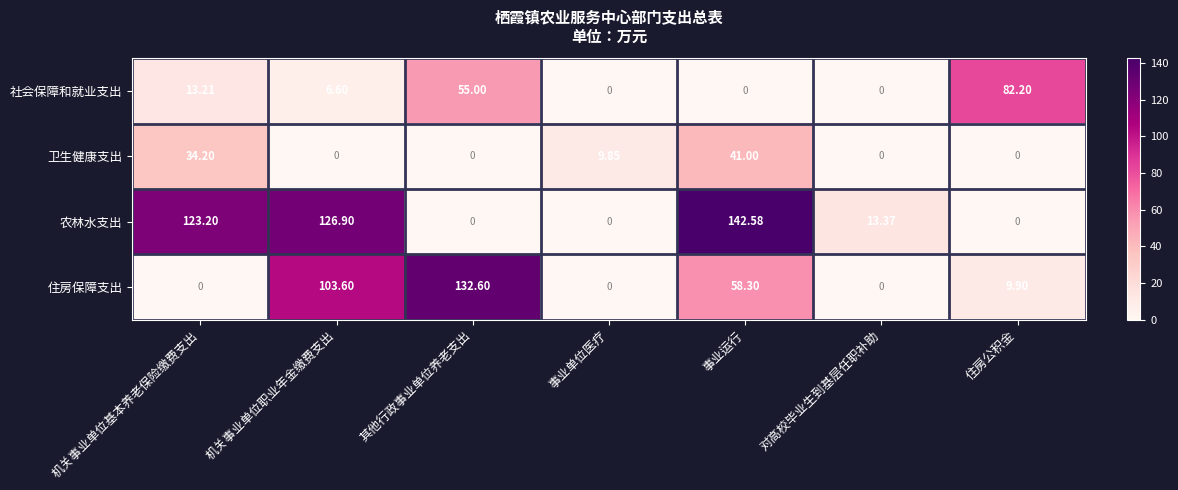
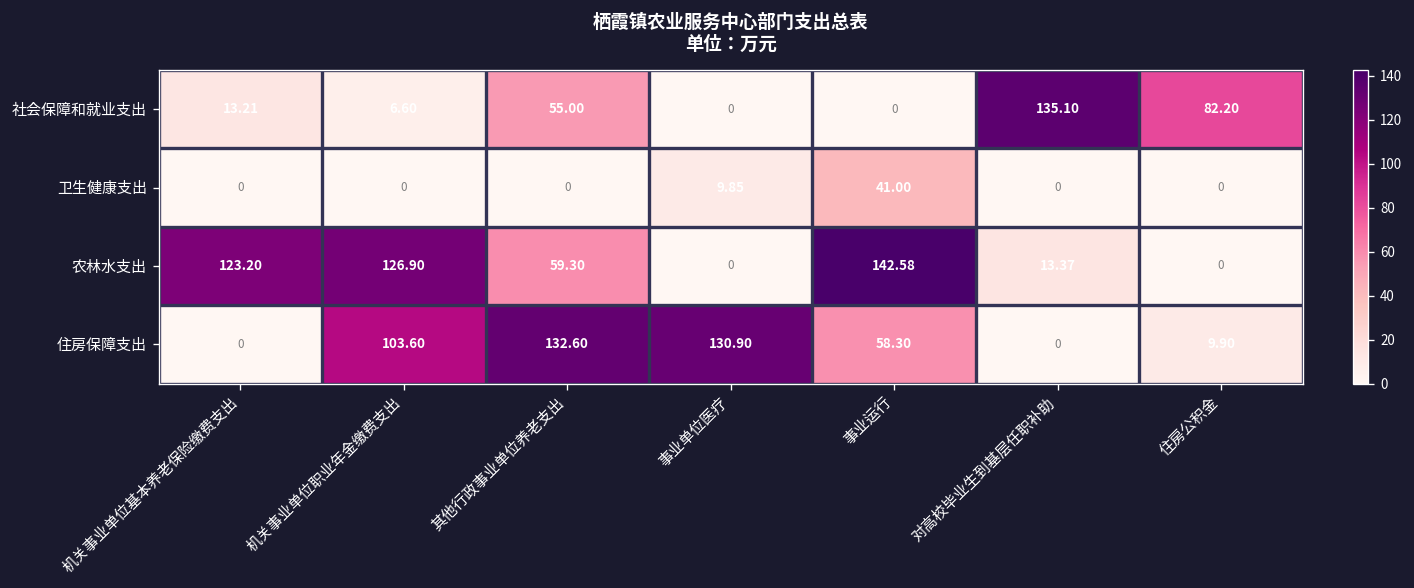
  {
    "社会保障和就业支出": {
      "其他行政事业单位养老支出": 55.00,
      "事业单位医疗": 0,
      "事业运行": 0,
-     "对高校毕业生到基层任职补助": 0,
+     "对高校毕业生到基层任职补助": 135.10,
      "住房公积金": 82.20
    },
    "卫生健康支出": {
-     "机关事业单位基本养老保险缴费支出": 34.20,
+     "机关事业单位基本养老保险缴费支出": 0,
      "机关事业单位职业年金缴费支出": 0,
      "其他行政事业单位养老支出": 0,
      "事业运行": 41.00,
      "对高校毕业生到基层任职补助": 0,
      "住房公积金": 0
    },
    "农林水支出": {
      "机关事业单位基本养老保险缴费支出": 123.20,
      "机关事业单位职业年金缴费支出": 126.90,
-     "其他行政事业单位养老支出": 0,
+     "其他行政事业单位养老支出": 59.30,
      "事业单位医疗": 0,
      "事业运行": 142.58,
      "住房公积金": 0
    },
    "住房保障支出": {
      "机关事业单位基本养老保险缴费支出": 0,
      "机关事业单位职业年金缴费支出": 103.60,
      "其他行政事业单位养老支出": 132.60,
-     "事业单位医疗": 0,
+     "事业单位医疗": 130.90,
      "事业运行": 58.30,
      "对高校毕业生到基层任职补助": 0
    }
  }
